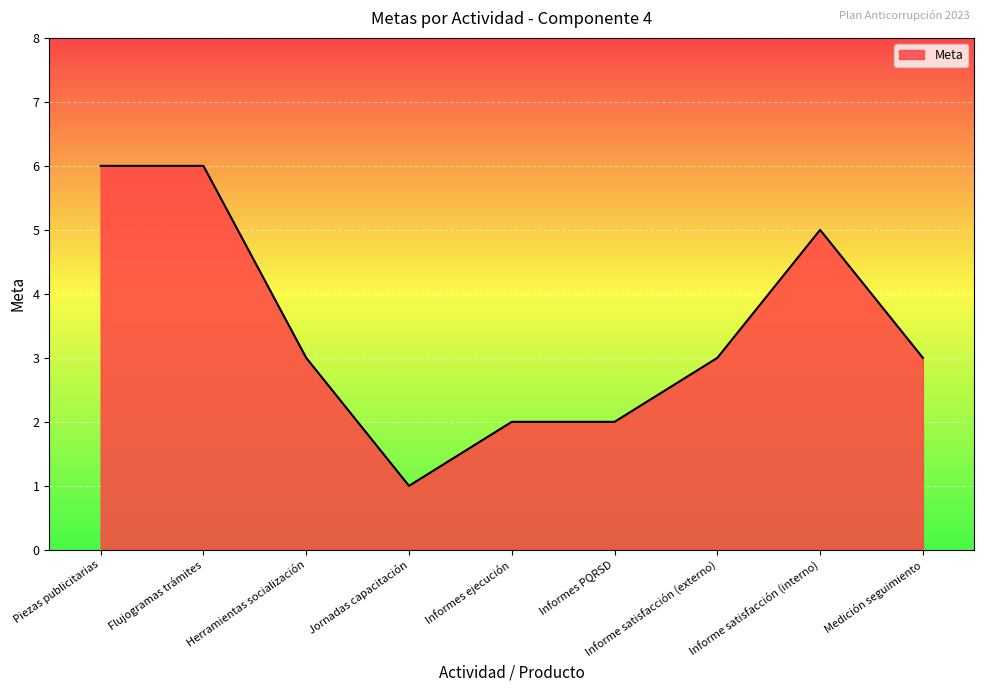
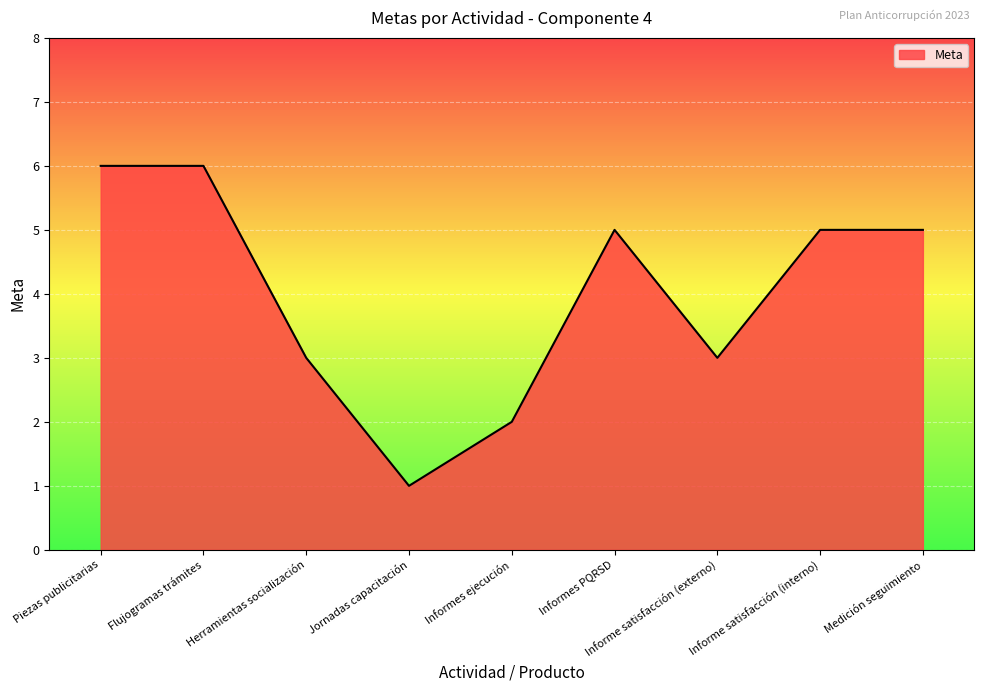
  {
    "Piezas publicitarias": 6,
    "Flujogramas trámites": 6,
    "Herramientas socialización": 3,
    "Jornadas capacitación": 1,
    "Informes ejecución": 2,
-   "Informes PQRSD": 2,
+   "Informes PQRSD": 5,
    "Informe satisfacción (externo)": 3,
    "Informe satisfacción (interno)": 5,
-   "Medición seguimiento": 3
+   "Medición seguimiento": 5
  }
